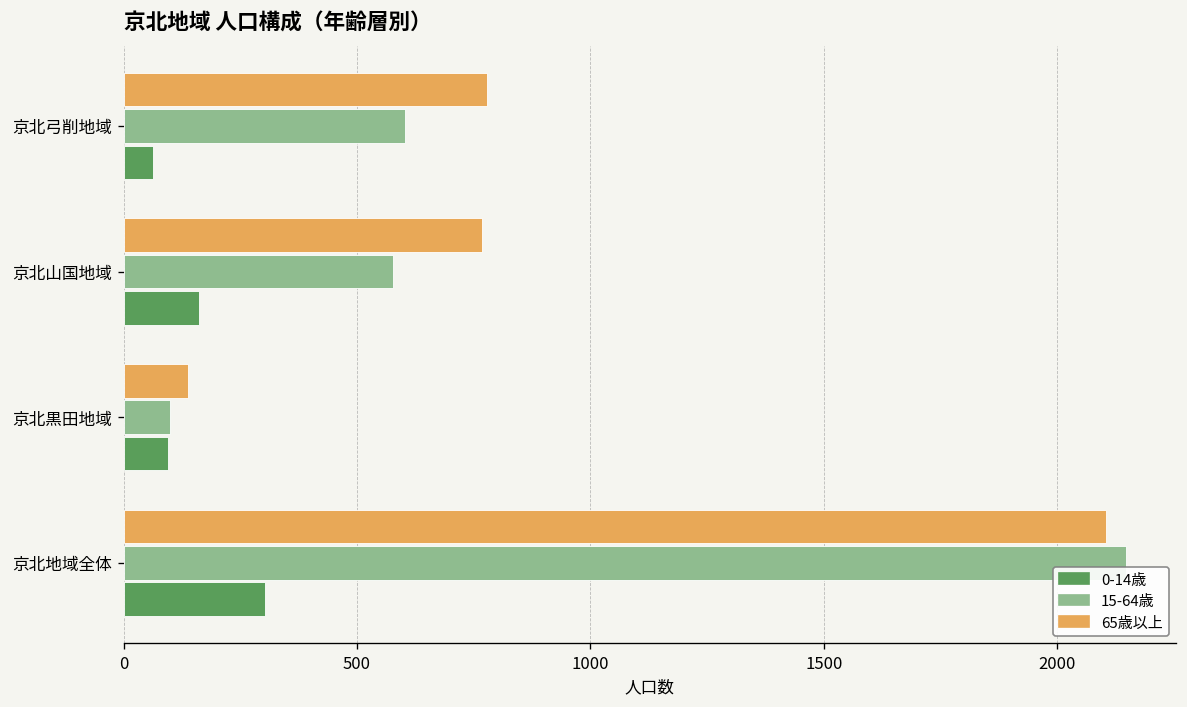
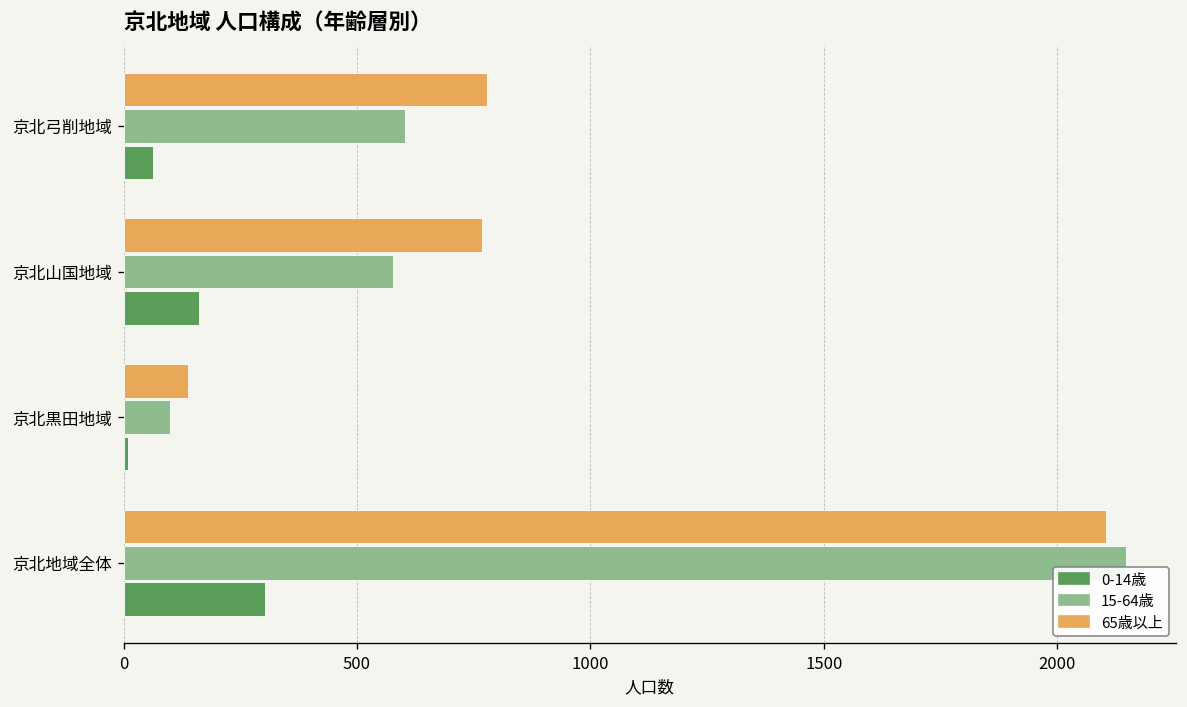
  {
    "0-14歳": {
      "京北弓削地域": 60,
      "京北山国地域": 160,
-     "京北黒田地域": 100,
+     "京北黒田地域": 10,
      "京北地域全体": 300
    },
    "15-64歳": {
      "京北弓削地域": 600,
      "京北山国地域": 580,
      "京北黒田地域": 100
    },
    "65歳以上": {
      "京北弓削地域": 780,
      "京北山国地域": 770,
      "京北黒田地域": 140,
      "京北地域全体": 2110
    }
  }
